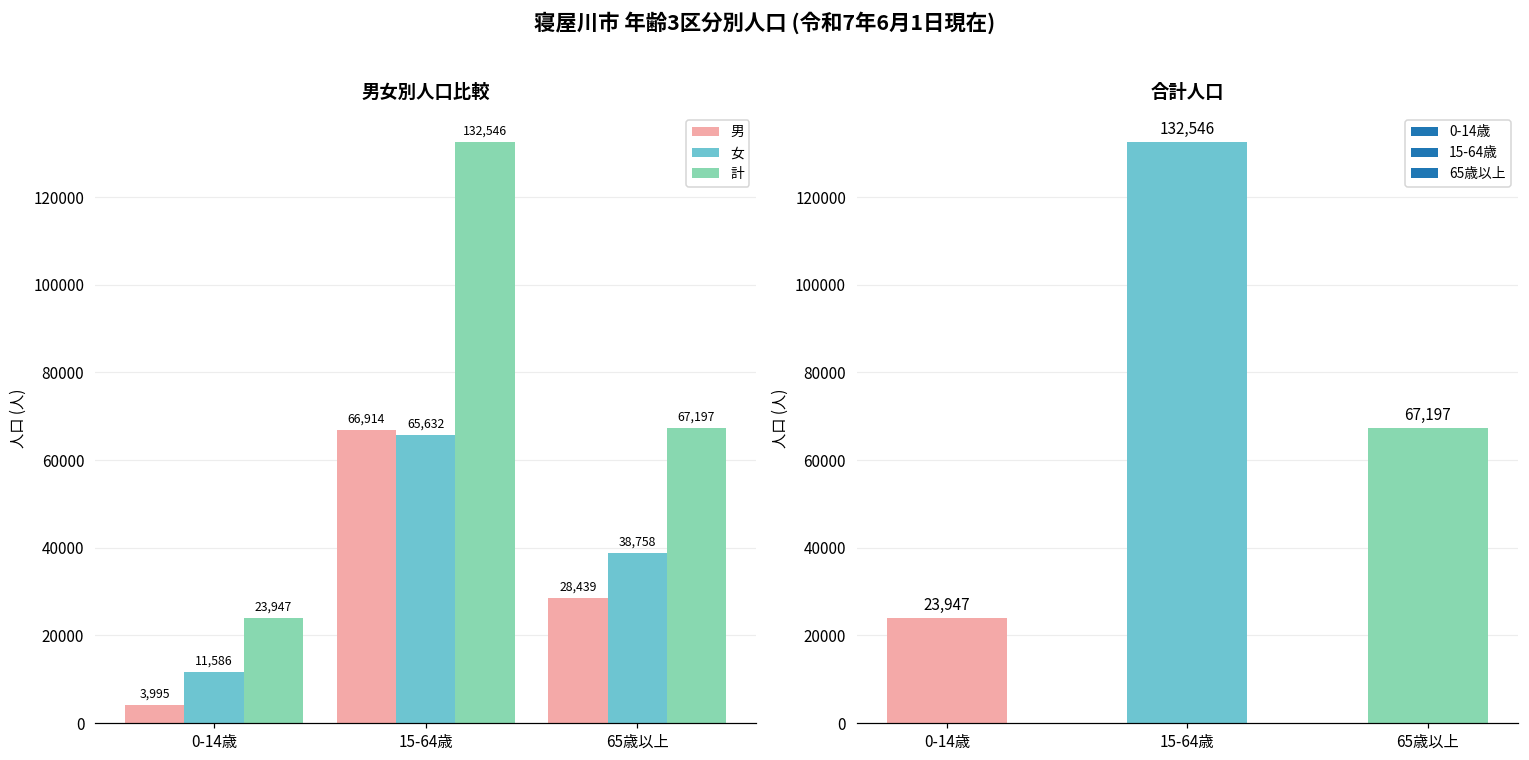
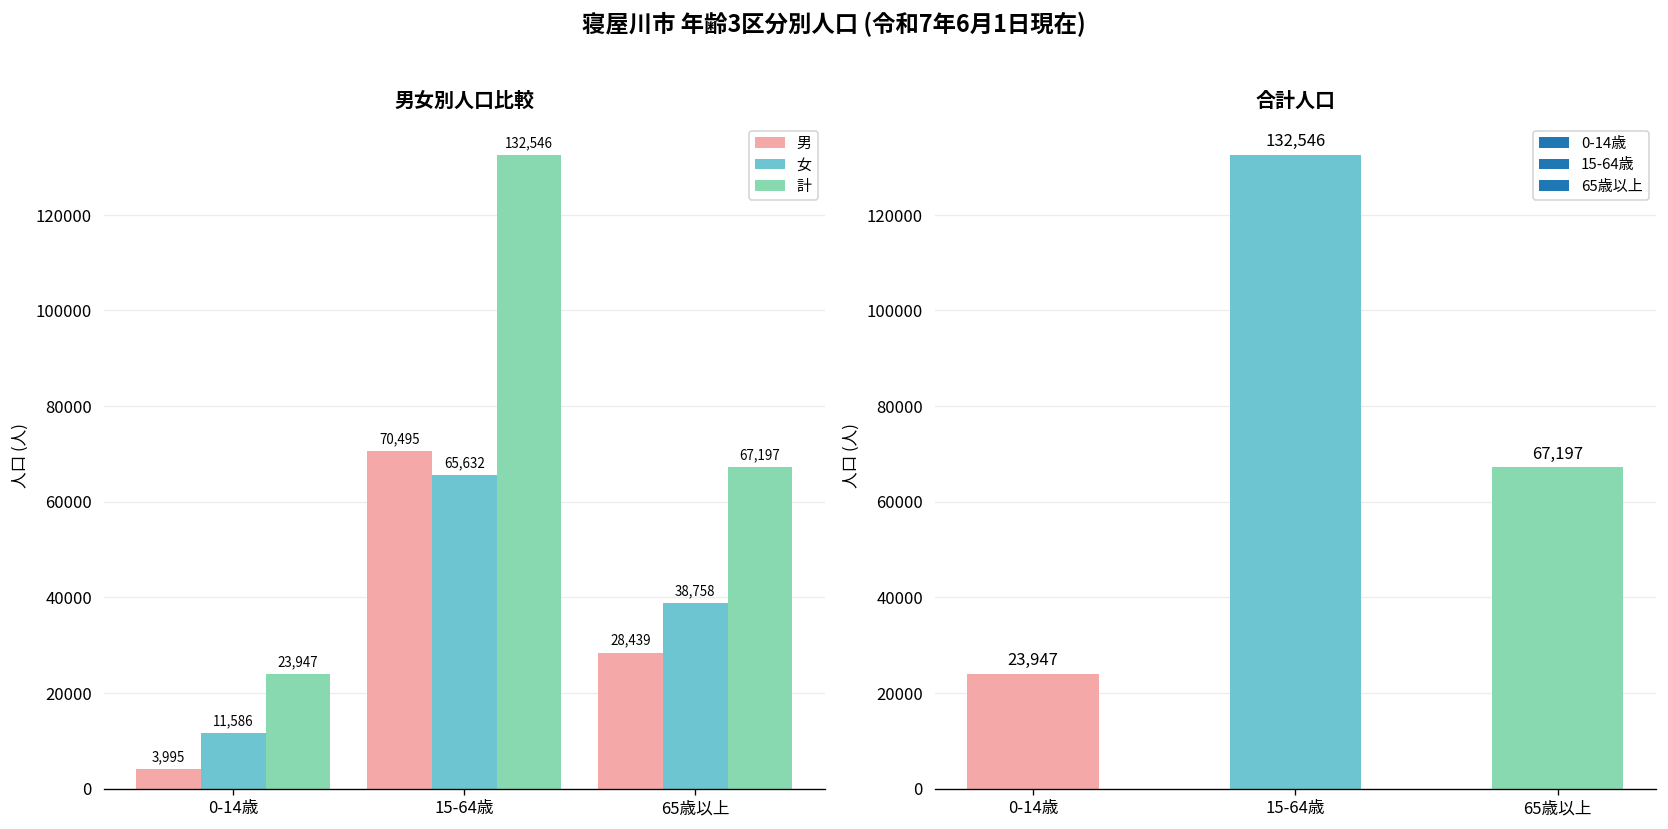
  {
    "男女別人口比較": {
      "男": {
        "0-14歳": "3,995",
-       "15-64歳": "66,914",
+       "15-64歳": "70,495",
        "65歳以上": "28,439"
      }
    },
    "合計人口": {
      "0-14歳": "23,947",
      "15-64歳": "132,546",
      "65歳以上": "67,197"
    }
  }
